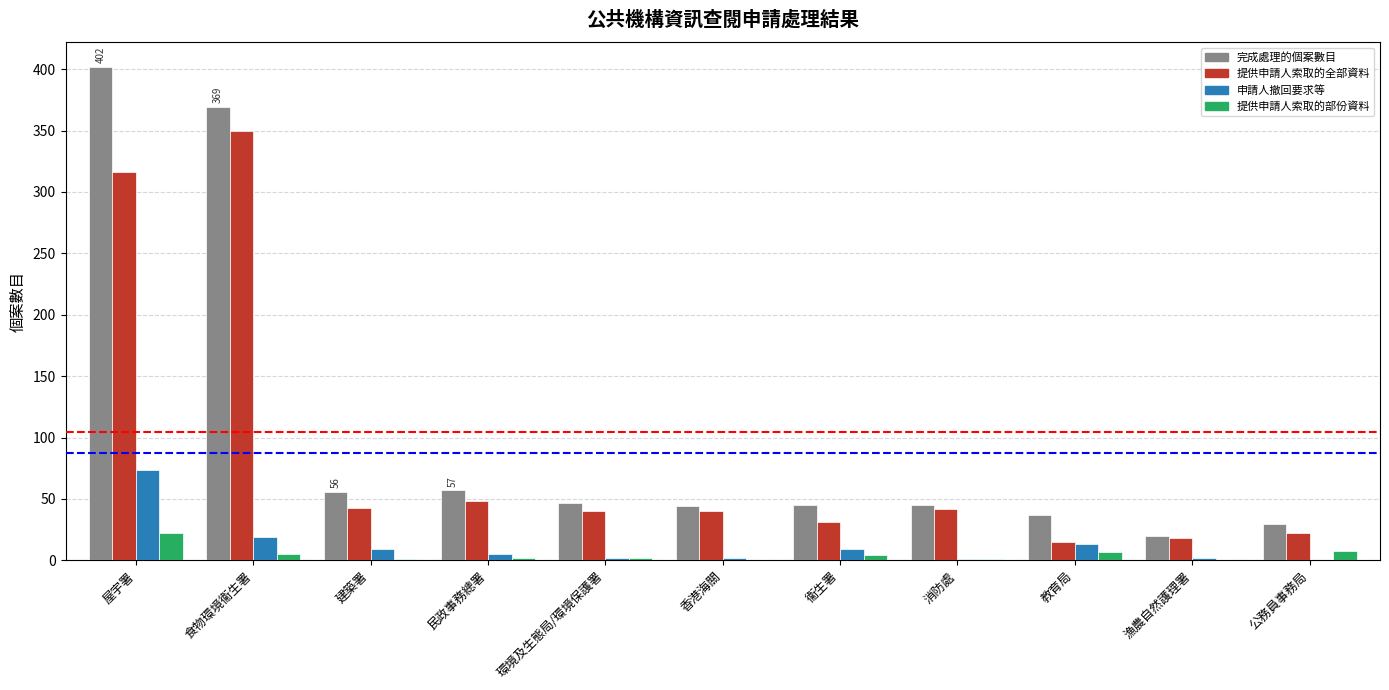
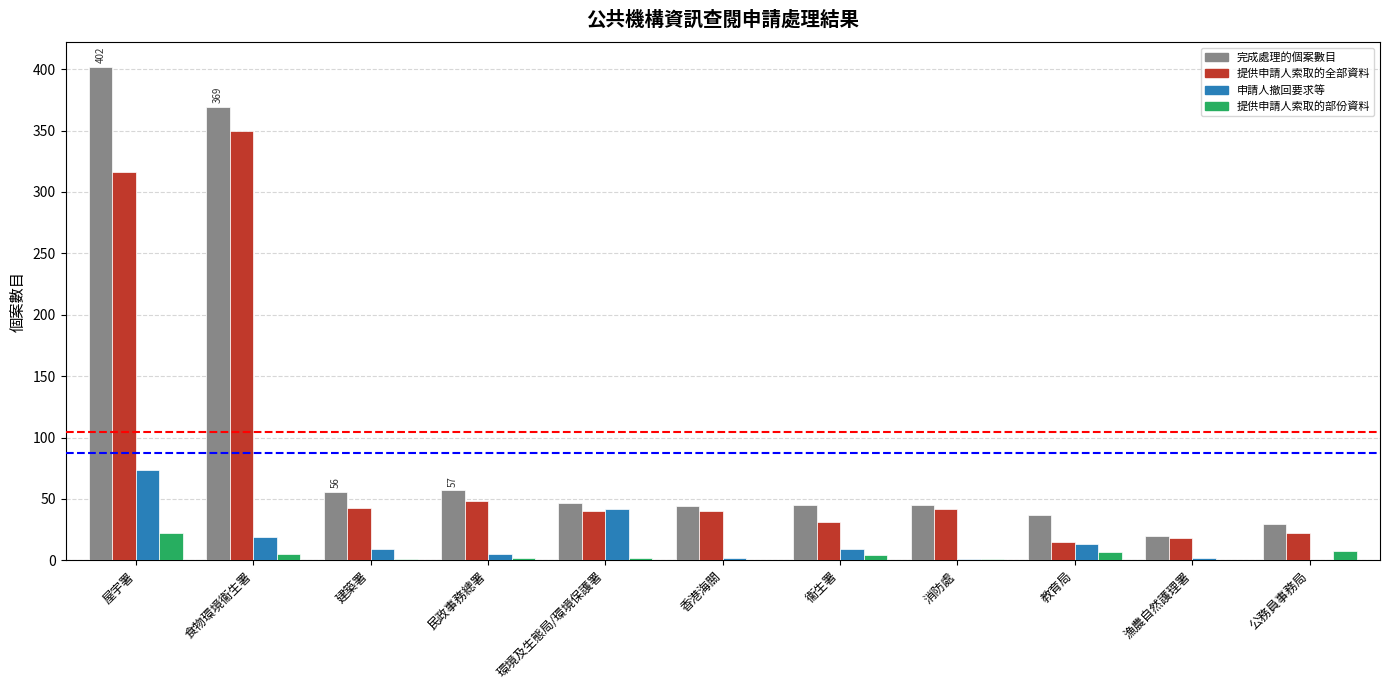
  {
    "完成處理的個案數目": {
      "屋宇署": 402,
      "食物環境衞生署": 369,
      "建築署": 56,
      "民政事務總署": 57
    },
    "提供申請人索取的全部資料": {
      "屋宇署": 316,
      "食物環境衞生署": 350,
      "建築署": 43,
      "民政事務總署": 48,
      "環境及生態局/環境保護署": 40,
      "香港海關": 40,
      "衞生署": 31,
      "消防處": 42,
      "教育局": 15,
      "漁農自然護理署": 18,
      "公務員事務局": 22
    },
    "申請人撤回要求等": {
      "屋宇署": 74,
      "食物環境衞生署": 19,
      "建築署": 9,
      "民政事務總署": 5,
-     "環境及生態局/環境保護署": 2,
+     "環境及生態局/環境保護署": 42,
      "衞生署": 9,
      "教育局": 13,
      "公務員事務局": 0
    },
    "提供申請人索取的部份資料": {
      "屋宇署": 22,
      "食物環境衞生署": 5,
      "香港海關": 0,
      "衞生署": 4,
      "教育局": 7,
      "漁農自然護理署": 0,
      "公務員事務局": 8
    }
  }
